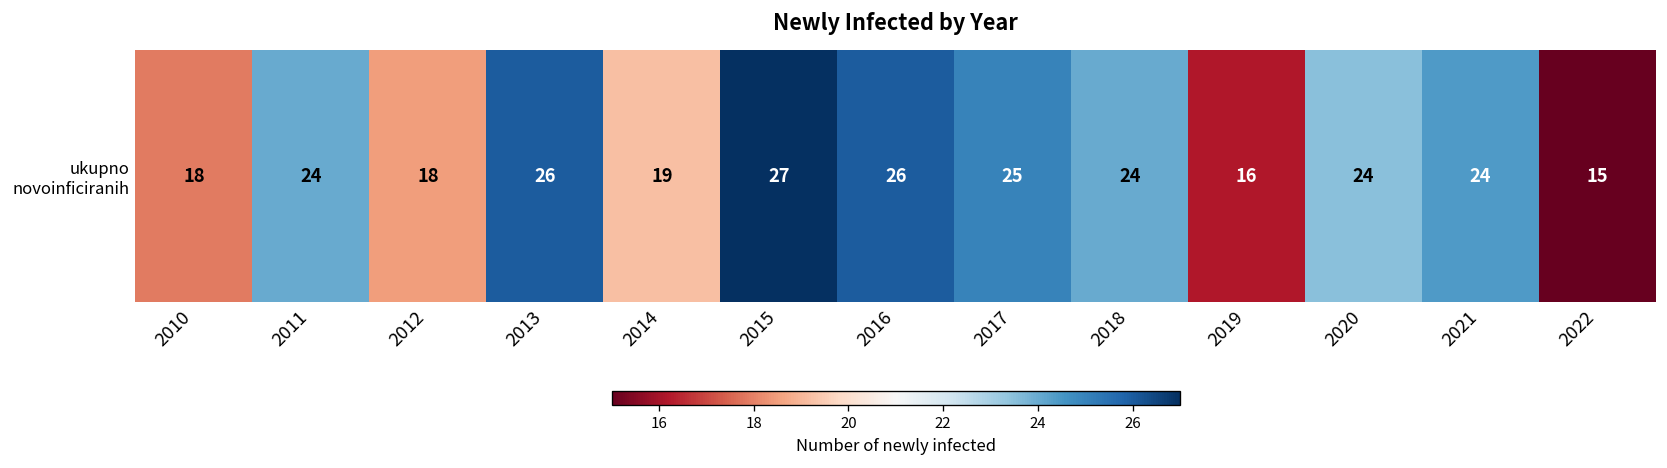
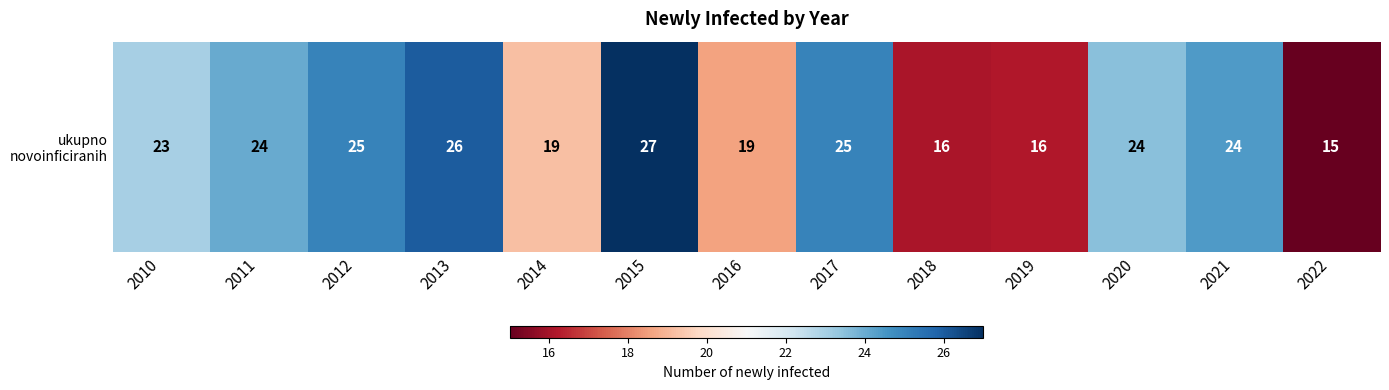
  {
    "ukupno novoinficiranih": {
-     "2010": 18,
+     "2010": 23,
      "2011": 24,
-     "2012": 18,
+     "2012": 25,
      "2013": 26,
      "2014": 19,
      "2015": 27,
-     "2016": 26,
+     "2016": 19,
      "2017": 25,
-     "2018": 24,
+     "2018": 16,
      "2019": 16,
      "2020": 24,
      "2021": 24,
      "2022": 15
    }
  }
